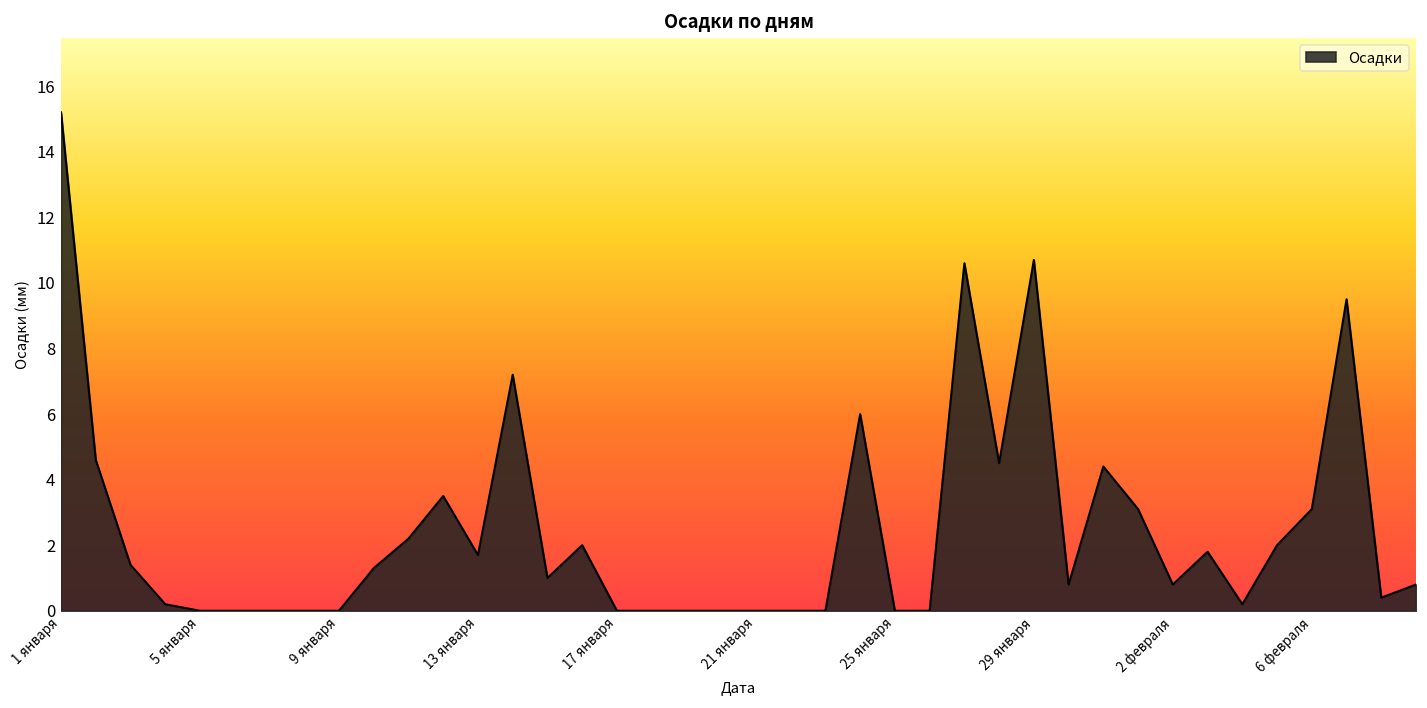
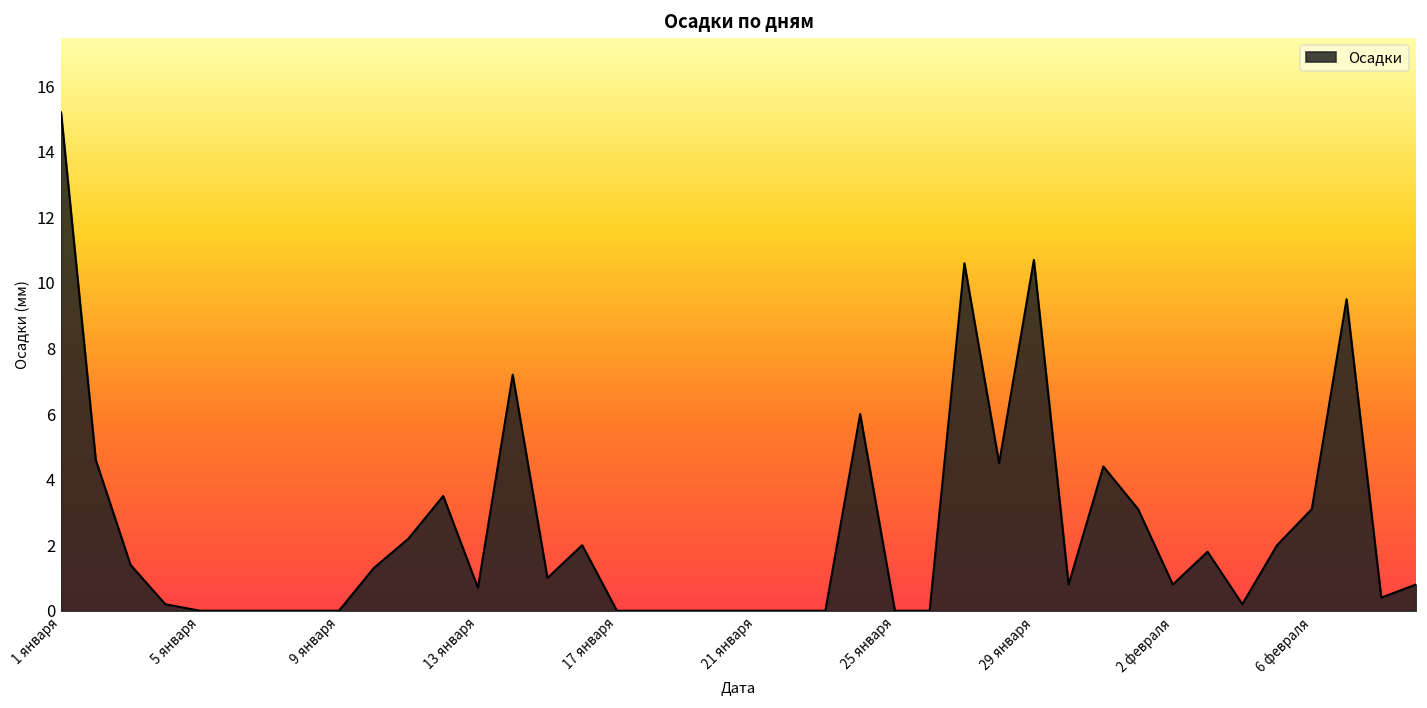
  {
    "1 января": 15.2,
    "5 января": 0.0,
    "9 января": 0.0,
-   "13 января": 1.7,
+   "13 января": 0.7,
    "17 января": 0.0,
    "21 января": 0.0,
    "25 января": 0.0,
    "29 января": 10.7,
    "2 февраля": 0.8,
    "6 февраля": 3.1
  }
